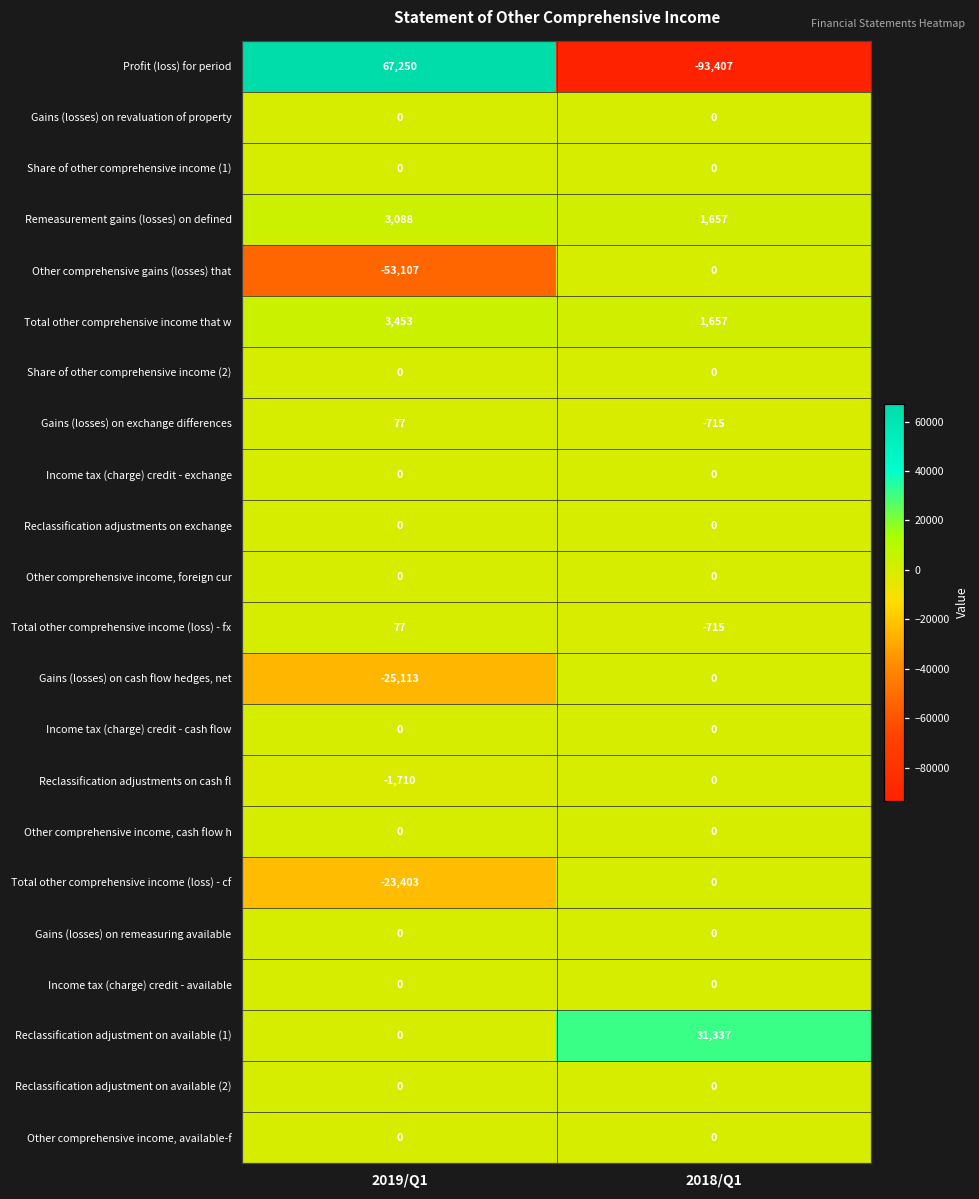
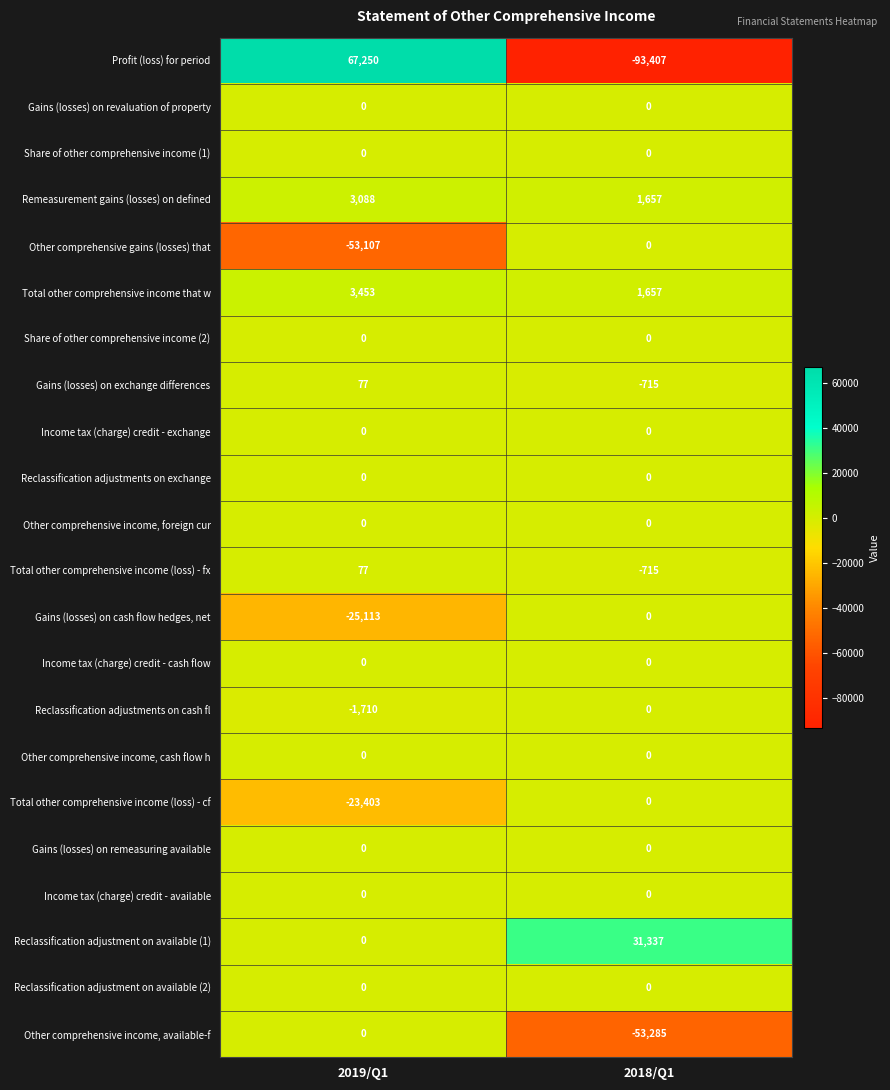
  {
    "Profit (loss) for period": {
      "2019/Q1": "67,250",
      "2018/Q1": "-93,407"
    },
    "Gains (losses) on revaluation of property": {
      "2019/Q1": "0",
      "2018/Q1": "0"
    },
    "Share of other comprehensive income (1)": {
      "2019/Q1": "0",
      "2018/Q1": "0"
    },
    "Remeasurement gains (losses) on defined": {
      "2019/Q1": "3,088",
      "2018/Q1": "1,657"
    },
    "Other comprehensive gains (losses) that": {
      "2019/Q1": "-53,107",
      "2018/Q1": "0"
    },
    "Total other comprehensive income that w": {
      "2019/Q1": "3,453",
      "2018/Q1": "1,657"
    },
    "Share of other comprehensive income (2)": {
      "2019/Q1": "0",
      "2018/Q1": "0"
    },
    "Gains (losses) on exchange differences": {
      "2019/Q1": "77",
      "2018/Q1": "-715"
    },
    "Income tax (charge) credit - exchange": {
      "2019/Q1": "0",
      "2018/Q1": "0"
    },
    "Reclassification adjustments on exchange": {
      "2019/Q1": "0",
      "2018/Q1": "0"
    },
    "Other comprehensive income, foreign cur": {
      "2019/Q1": "0",
      "2018/Q1": "0"
    },
    "Total other comprehensive income (loss) - fx": {
      "2019/Q1": "77",
      "2018/Q1": "-715"
    },
    "Gains (losses) on cash flow hedges, net": {
      "2019/Q1": "-25,113",
      "2018/Q1": "0"
    },
    "Income tax (charge) credit - cash flow": {
      "2019/Q1": "0",
      "2018/Q1": "0"
    },
    "Reclassification adjustments on cash fl": {
      "2019/Q1": "-1,710",
      "2018/Q1": "0"
    },
    "Other comprehensive income, cash flow h": {
      "2019/Q1": "0",
      "2018/Q1": "0"
    },
    "Total other comprehensive income (loss) - cf": {
      "2019/Q1": "-23,403",
      "2018/Q1": "0"
    },
    "Gains (losses) on remeasuring available": {
      "2019/Q1": "0",
      "2018/Q1": "0"
    },
    "Income tax (charge) credit - available": {
      "2019/Q1": "0",
      "2018/Q1": "0"
    },
    "Reclassification adjustment on available (1)": {
      "2019/Q1": "0",
      "2018/Q1": "31,337"
    },
    "Reclassification adjustment on available (2)": {
      "2019/Q1": "0",
      "2018/Q1": "0"
    },
    "Other comprehensive income, available-f": {
      "2019/Q1": "0",
-     "2018/Q1": "0"
+     "2018/Q1": "-53,285"
    }
  }
